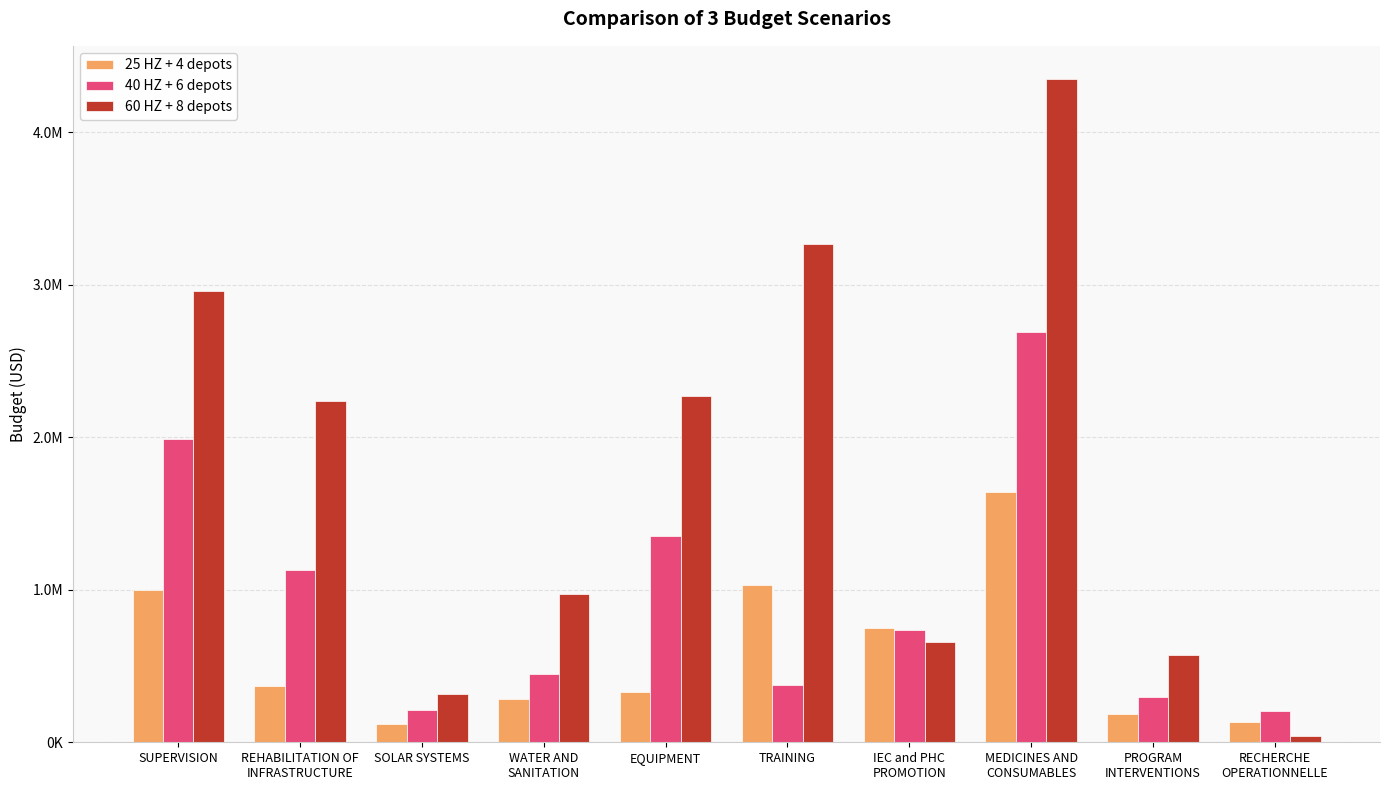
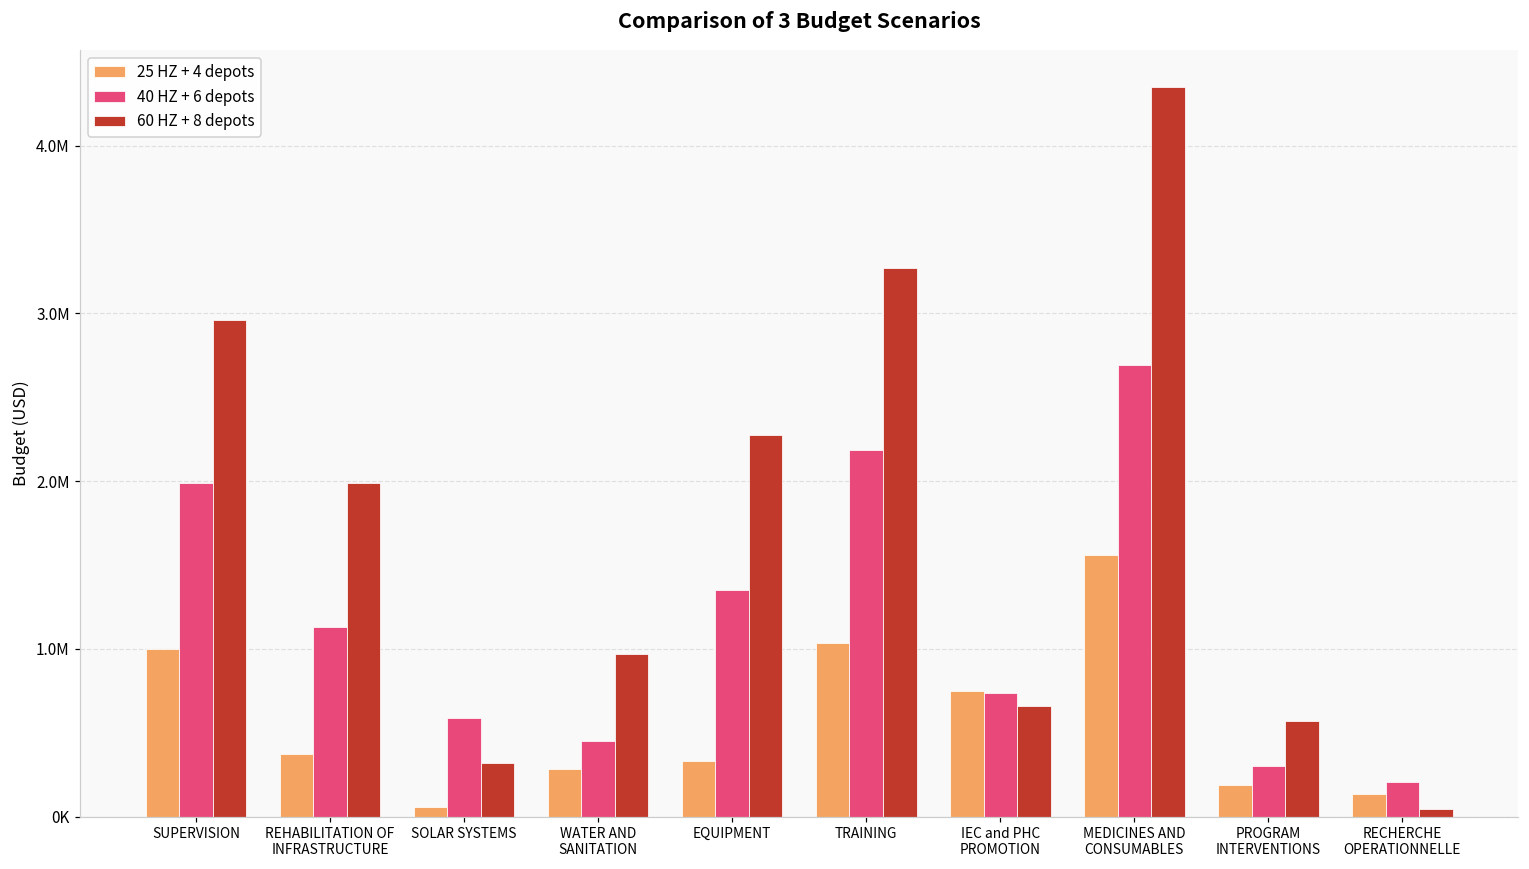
  {
    "25 HZ + 4 depots": {
      "SUPERVISION": 1000000,
      "REHABILITATION OF INFRASTRUCTURE": 370000,
-     "SOLAR SYSTEMS": 120000,
+     "SOLAR SYSTEMS": 60000,
      "WATER AND SANITATION": 280000,
      "EQUIPMENT": 330000,
      "TRAINING": 1030000,
      "IEC and PHC PROMOTION": 750000,
-     "MEDICINES AND CONSUMABLES": 1640000,
+     "MEDICINES AND CONSUMABLES": 1560000,
      "PROGRAM INTERVENTIONS": 190000,
      "RECHERCHE OPERATIONNELLE": 130000
    },
    "40 HZ + 6 depots": {
      "SUPERVISION": 1990000,
      "REHABILITATION OF INFRASTRUCTURE": 1130000,
-     "SOLAR SYSTEMS": 210000,
+     "SOLAR SYSTEMS": 590000,
      "WATER AND SANITATION": 450000,
      "EQUIPMENT": 1350000,
-     "TRAINING": 380000,
+     "TRAINING": 2180000,
      "IEC and PHC PROMOTION": 740000,
      "MEDICINES AND CONSUMABLES": 2690000,
      "PROGRAM INTERVENTIONS": 300000,
      "RECHERCHE OPERATIONNELLE": 210000
    },
    "60 HZ + 8 depots": {
      "SUPERVISION": 2960000,
-     "REHABILITATION OF INFRASTRUCTURE": 2230000,
+     "REHABILITATION OF INFRASTRUCTURE": 1990000,
      "SOLAR SYSTEMS": 320000,
      "WATER AND SANITATION": 970000,
      "EQUIPMENT": 2270000,
      "TRAINING": 3270000,
      "IEC and PHC PROMOTION": 660000,
      "MEDICINES AND CONSUMABLES": 4350000,
      "PROGRAM INTERVENTIONS": 570000,
      "RECHERCHE OPERATIONNELLE": 40000
    }
  }
